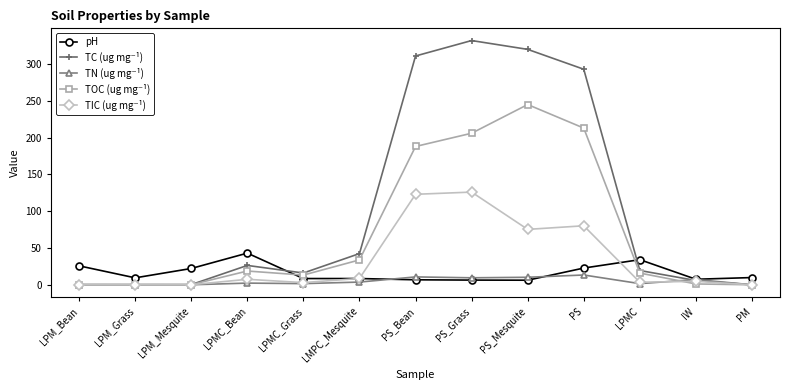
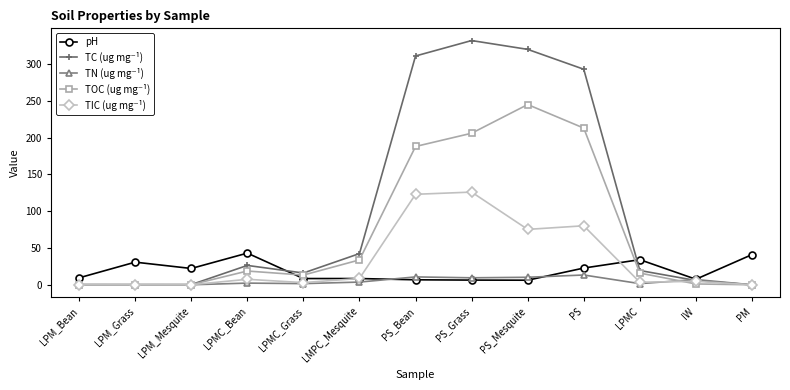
  {
    "pH": {
-     "LPM_Bean": 30,
-     "LPM_Grass": 10,
+     "LPM_Bean": 10,
+     "LPM_Grass": 30,
      "LPM_Mesquite": 20,
      "LPMC_Bean": 40,
      "LPMC_Grass": 10,
      "PS_Bean": 10,
      "PS_Mesquite": 10,
      "PS": 20,
      "LPMC": 30,
-     "PM": 10
+     "PM": 40
    }
  }
